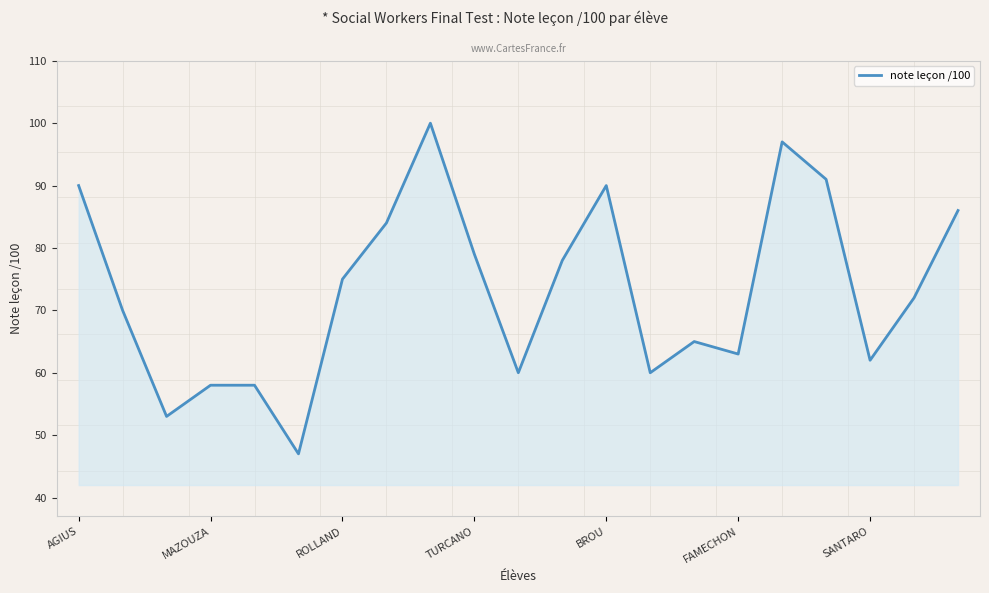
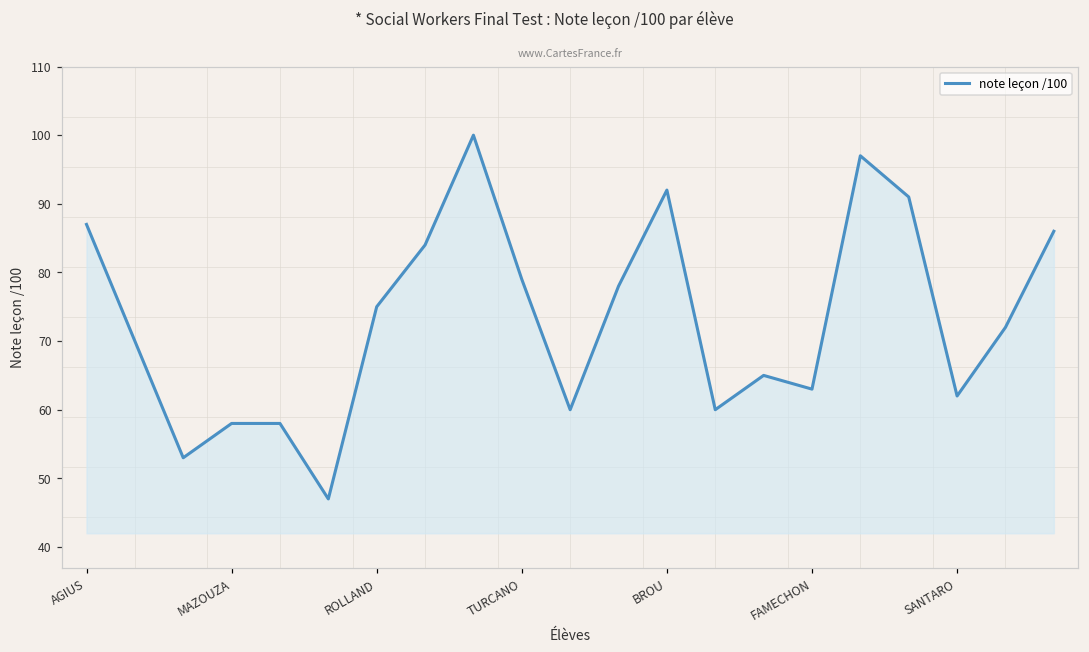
  {
-   "AGIUS": 90,
+   "AGIUS": 87,
    "MAZOUZA": 58,
    "ROLLAND": 75,
    "TURCANO": 79,
-   "BROU": 90,
+   "BROU": 92,
    "FAMECHON": 63,
    "SANTARO": 62
  }
